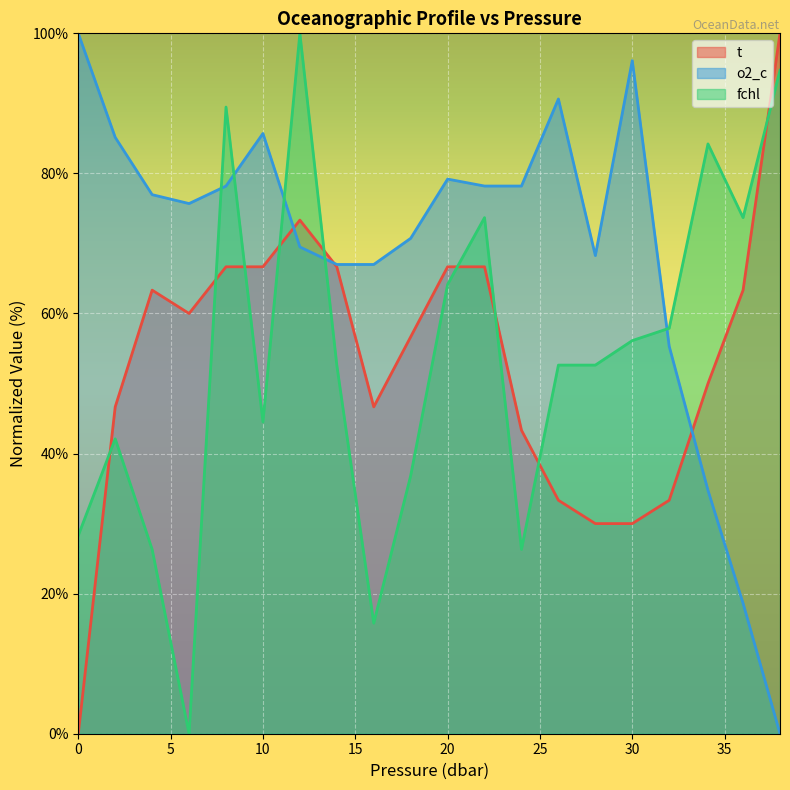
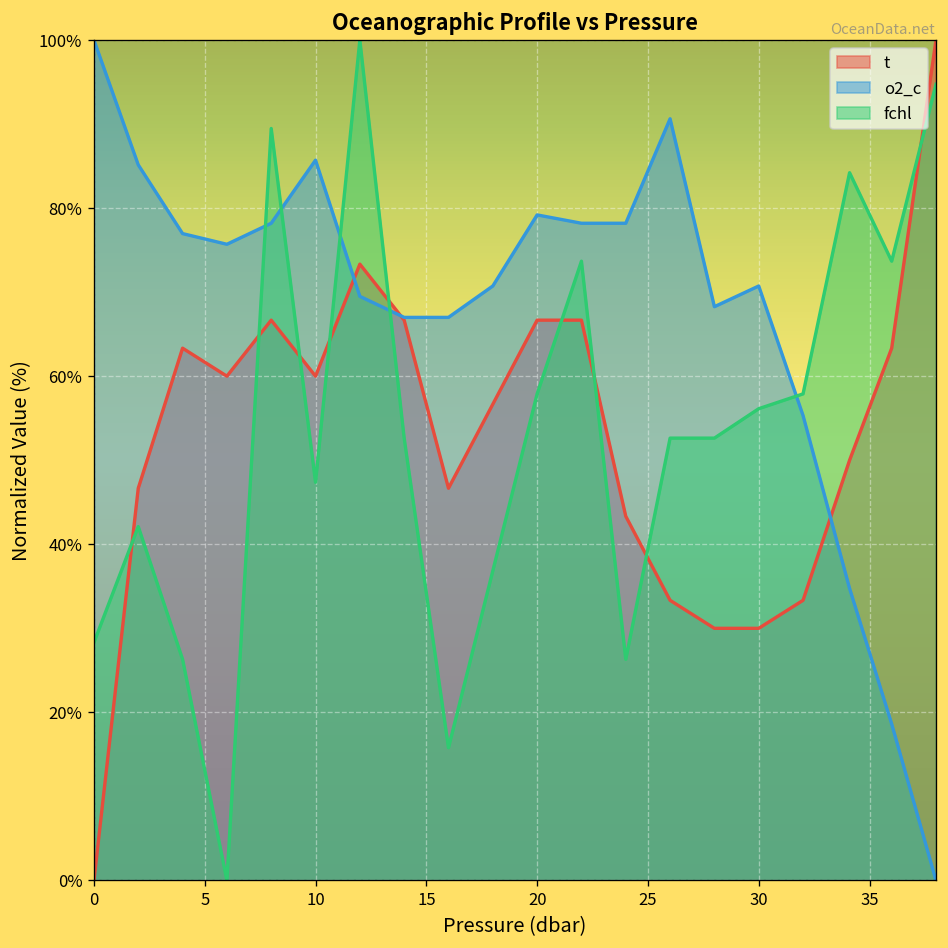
  {
    "t": {
      "0": "0%",
-     "10": "67%",
+     "10": "60%",
      "20": "67%",
      "30": "30%"
    },
    "o2_c": {
      "0": "100%",
      "10": "86%",
      "20": "79%",
-     "30": "96%"
+     "30": "71%"
    },
    "fchl": {
      "0": "28%",
-     "10": "45%",
-     "20": "64%",
+     "10": "47%",
+     "20": "58%",
      "30": "56%"
    }
  }
